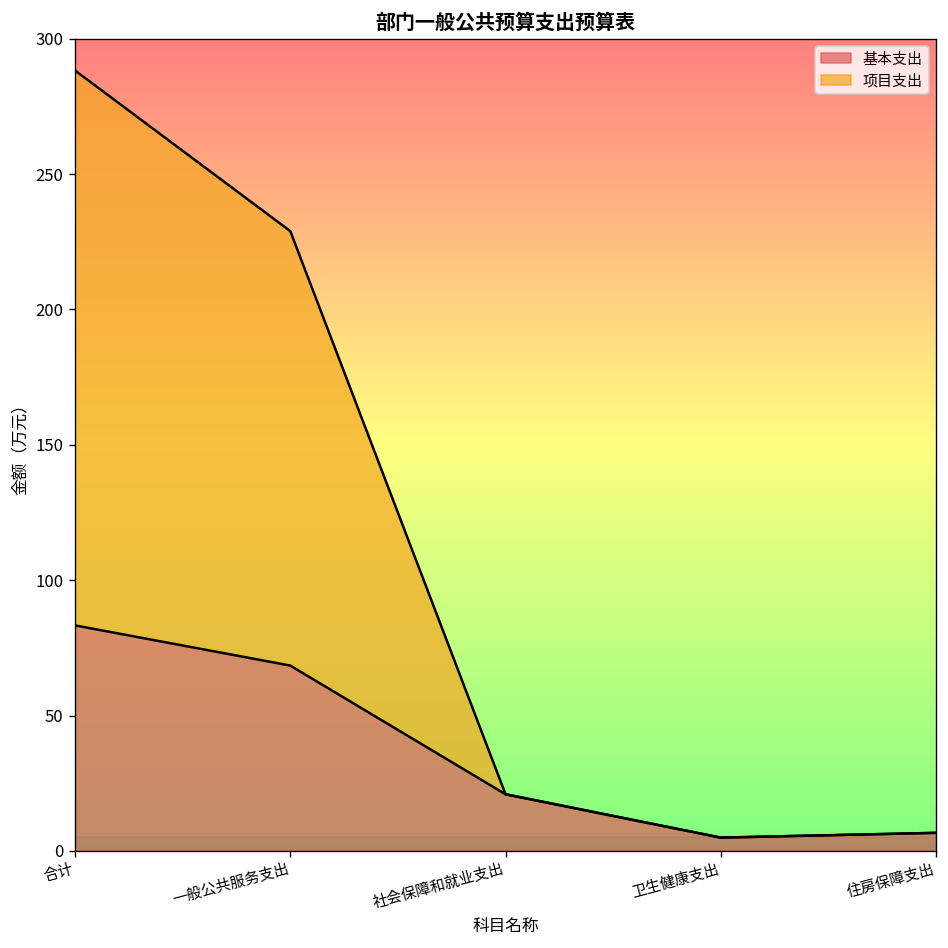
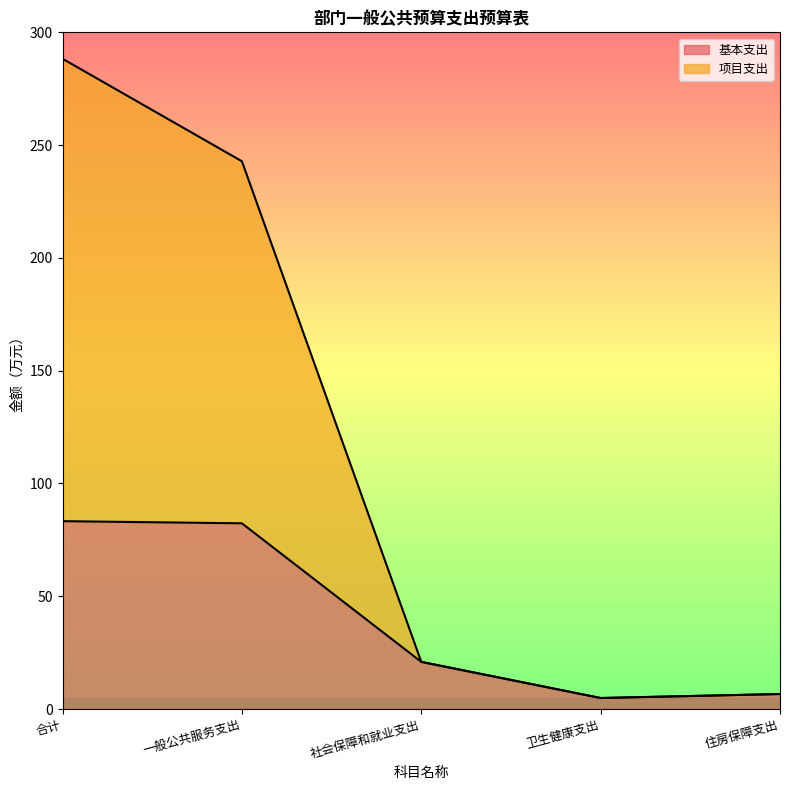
  {
    "基本支出": {
      "合计": 83,
-     "一般公共服务支出": 68
+     "一般公共服务支出": 82
    },
    "项目支出": {
      "合计": 205,
      "一般公共服务支出": 161
    }
  }
